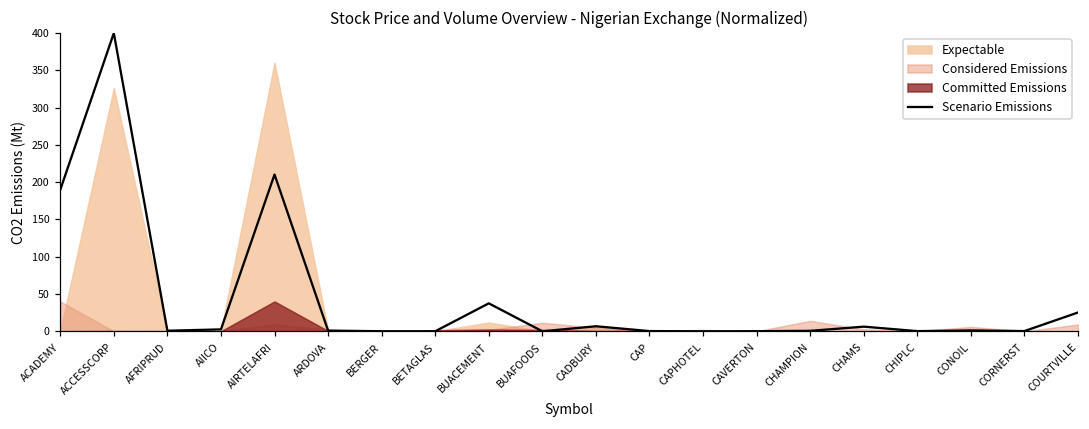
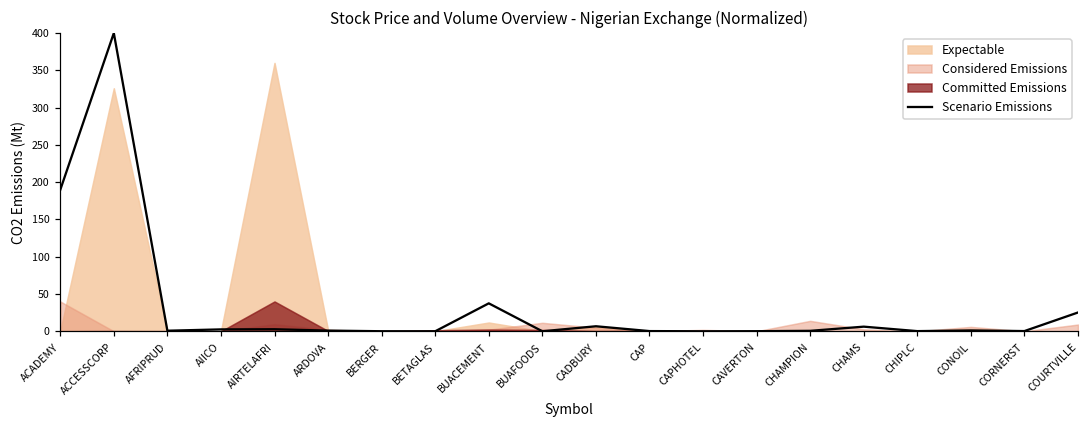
  {
    "Scenario Emissions": {
      "ACADEMY": 190,
      "ACCESSCORP": 400,
-     "AIRTELAFRI": 210,
+     "AIRTELAFRI": 0,
      "BUACEMENT": 40,
      "COURTVILLE": 30
    },
    "Committed Emissions": {
      "AIRTELAFRI": 40
    }
  }
